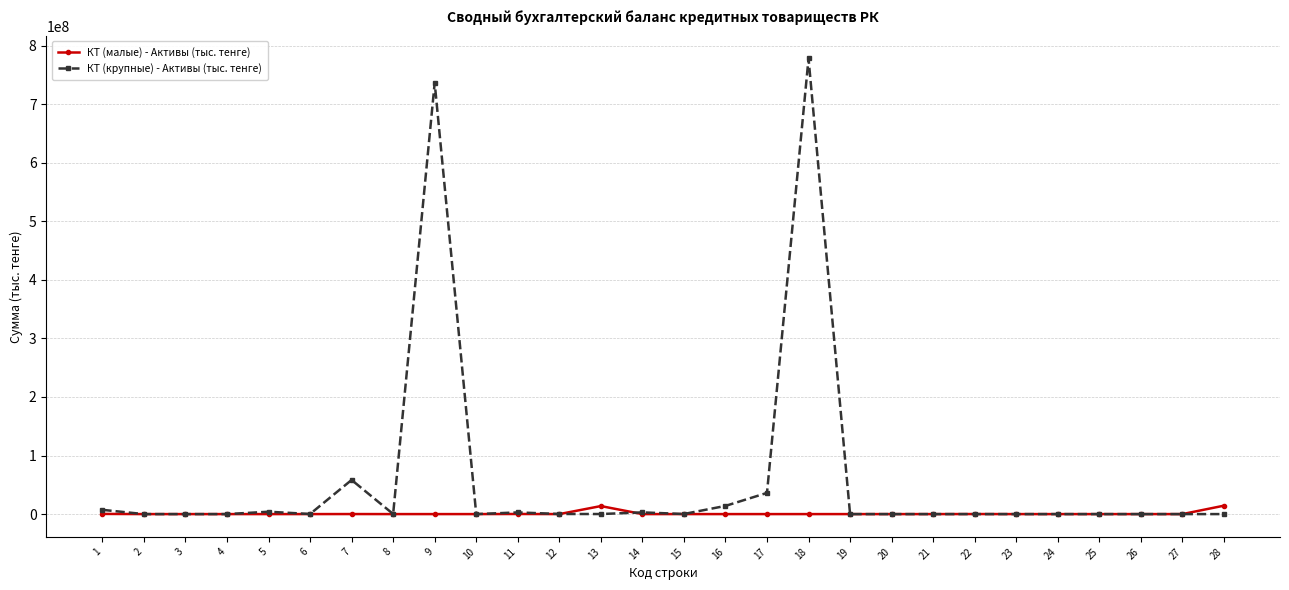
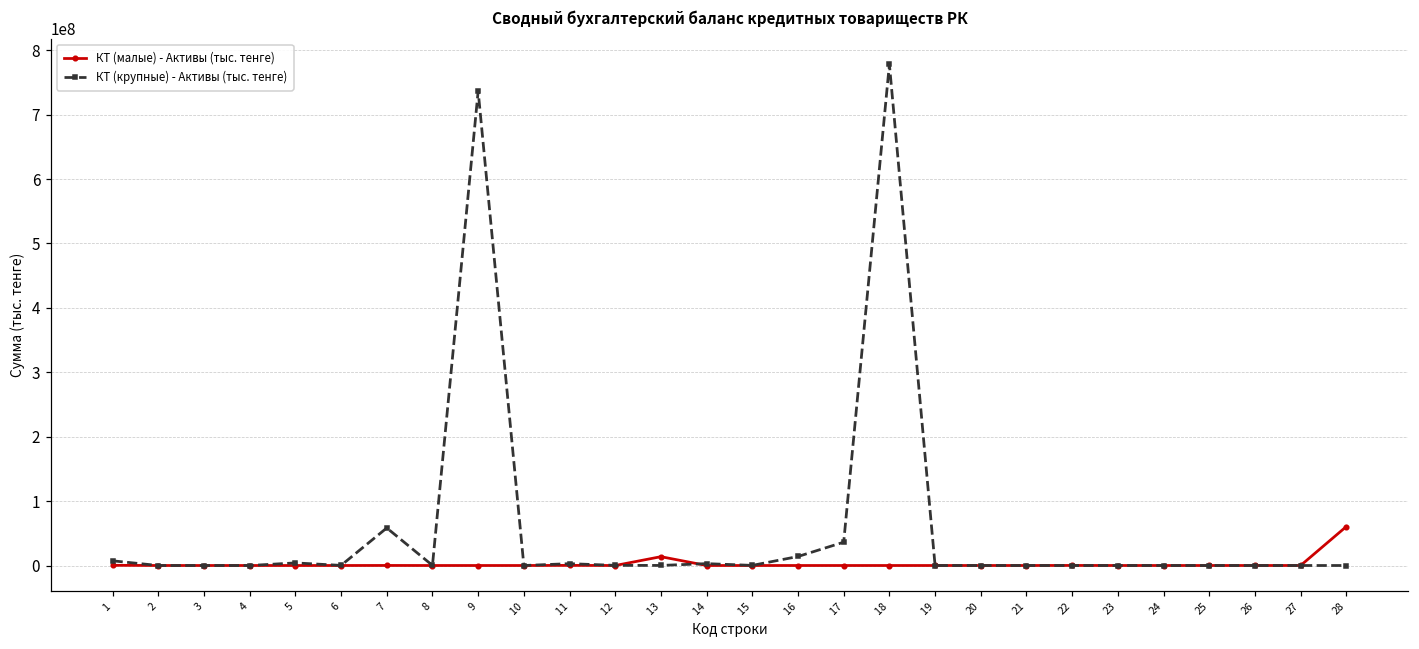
  {
    "КТ (малые) - Активы (тыс. тенге)": {
      "1": 0,
      "7": 0,
      "9": 0,
      "13": 10000000,
      "16": 0,
      "17": 0,
      "18": 0,
-     "28": 10000000
+     "28": 60000000
    },
    "КТ (крупные) - Активы (тыс. тенге)": {
      "1": 10000000,
      "7": 60000000,
      "9": 740000000,
      "13": 0,
      "16": 10000000,
      "17": 40000000,
      "18": 780000000,
      "28": 0
    }
  }
